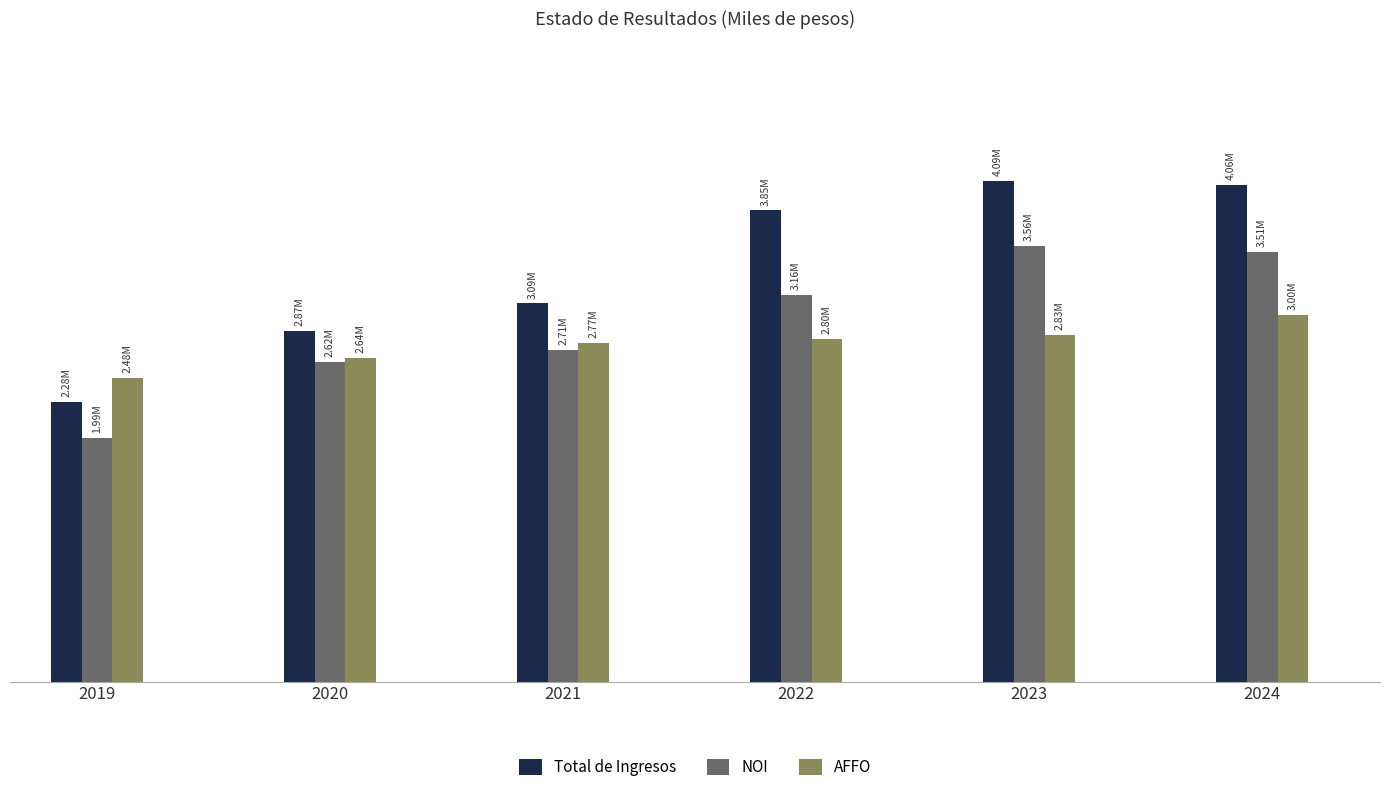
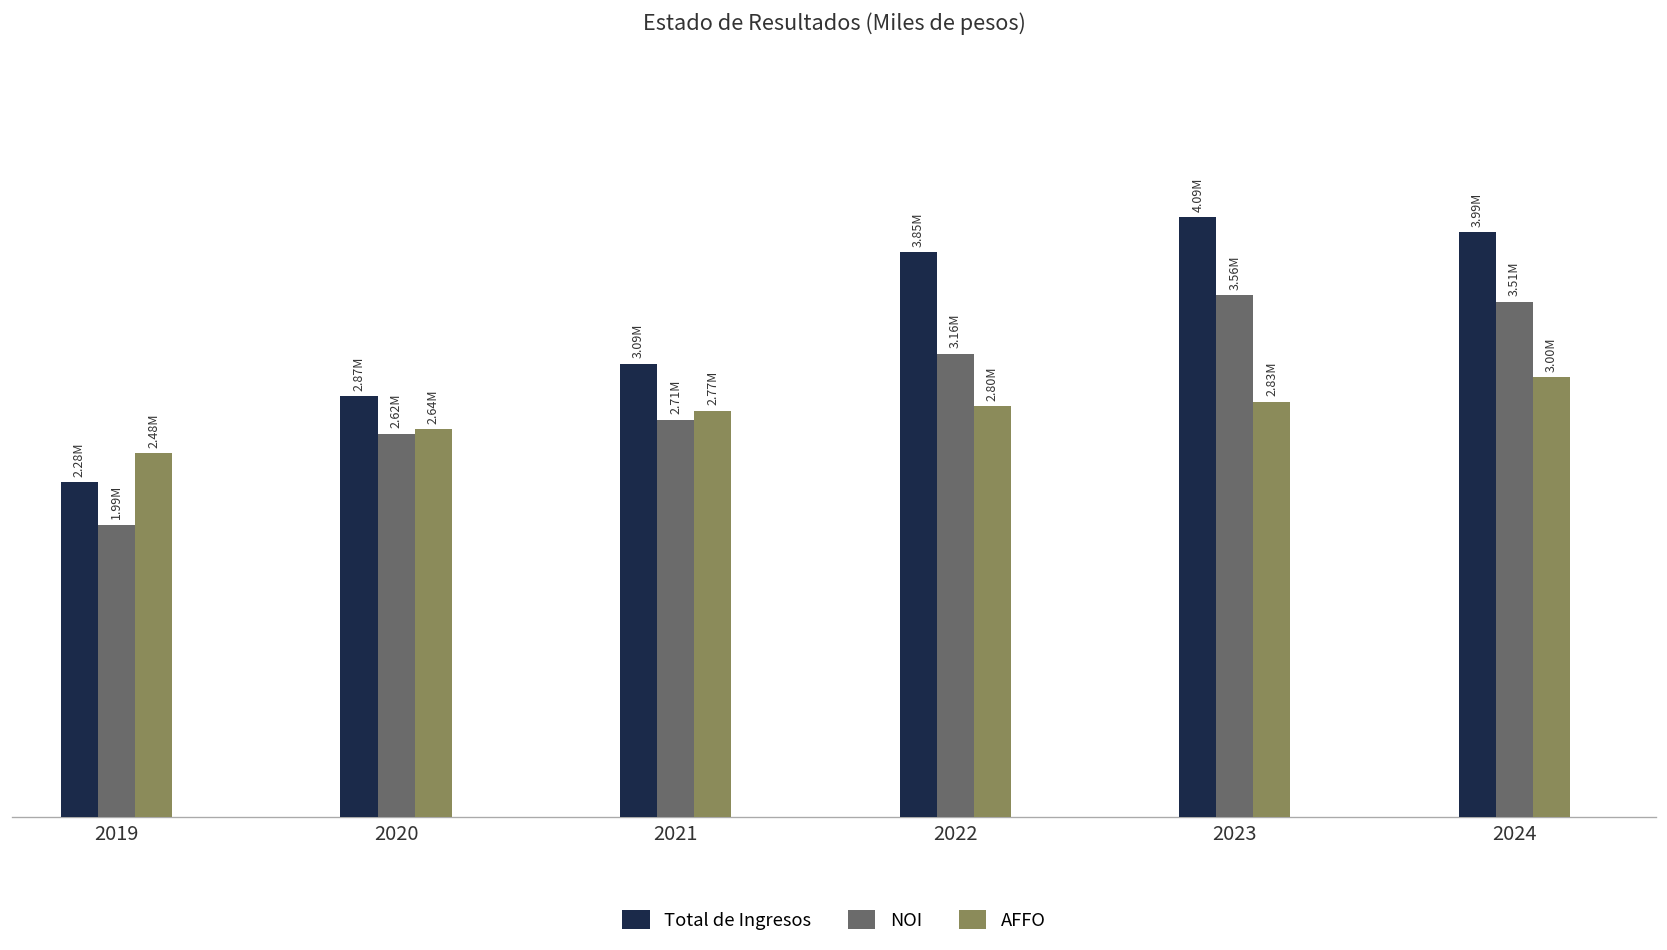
  {
    "Total de Ingresos": {
      "2019": "2.28M",
      "2020": "2.87M",
      "2021": "3.09M",
      "2022": "3.85M",
      "2023": "4.09M",
-     "2024": "4.06M"
+     "2024": "3.99M"
    }
  }
